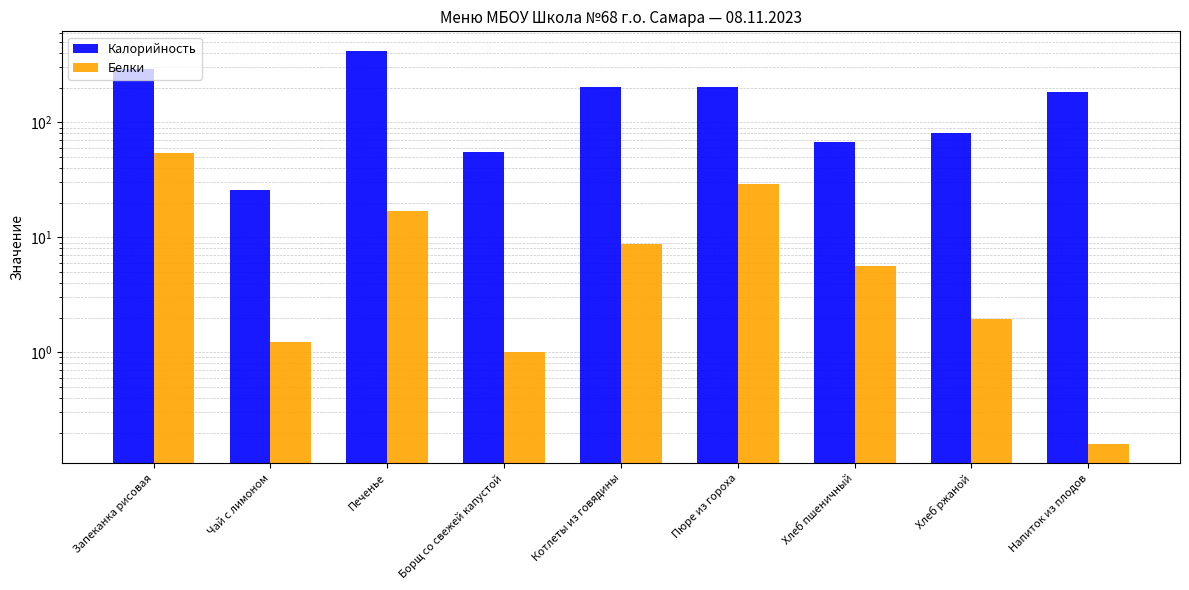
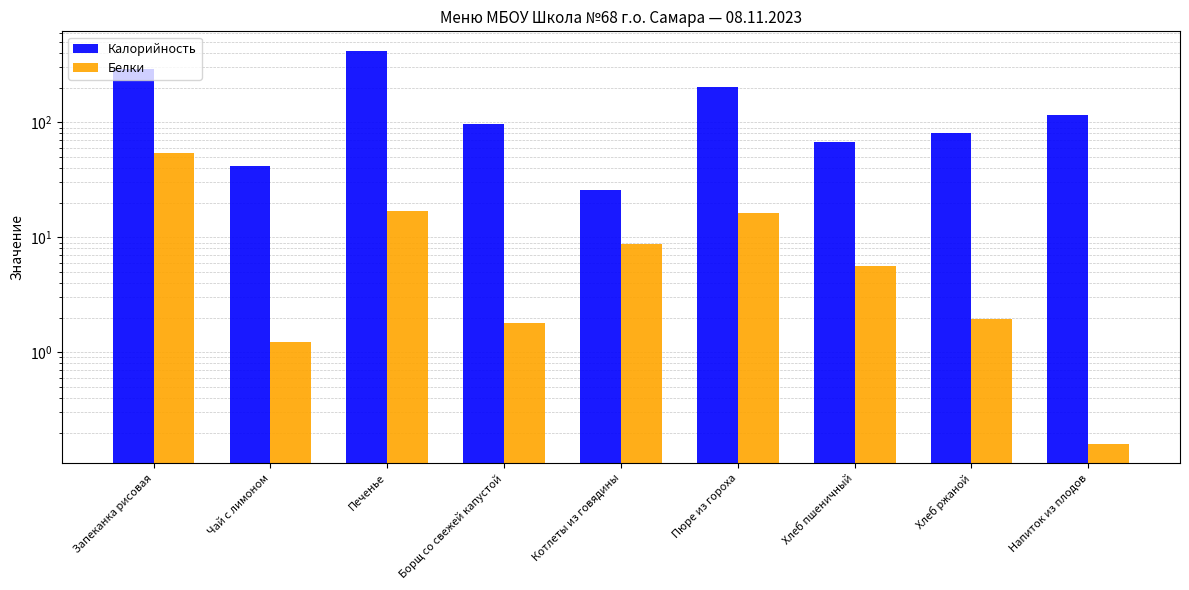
  {
    "Калорийность": {
-     "Чай с лимоном": 26,
+     "Чай с лимоном": 42,
      "Печенье": 420,
-     "Борщ со свежей капустой": 60,
-     "Котлеты из говядины": 200,
+     "Борщ со свежей капустой": 100,
+     "Котлеты из говядины": 26,
      "Пюре из гороха": 200,
      "Хлеб пшеничный": 70,
      "Хлеб ржаной": 80,
-     "Напиток из плодов": 180
+     "Напиток из плодов": 120
    },
    "Белки": {
      "Запеканка рисовая": 50,
      "Чай с лимоном": 1.2,
      "Печенье": 17,
-     "Борщ со свежей капустой": 1.0,
+     "Борщ со свежей капустой": 1.8,
      "Котлеты из говядины": 9,
-     "Пюре из гороха": 29,
+     "Пюре из гороха": 16,
      "Хлеб пшеничный": 6,
      "Хлеб ржаной": 2.0,
      "Напиток из плодов": 0.16
    }
  }
